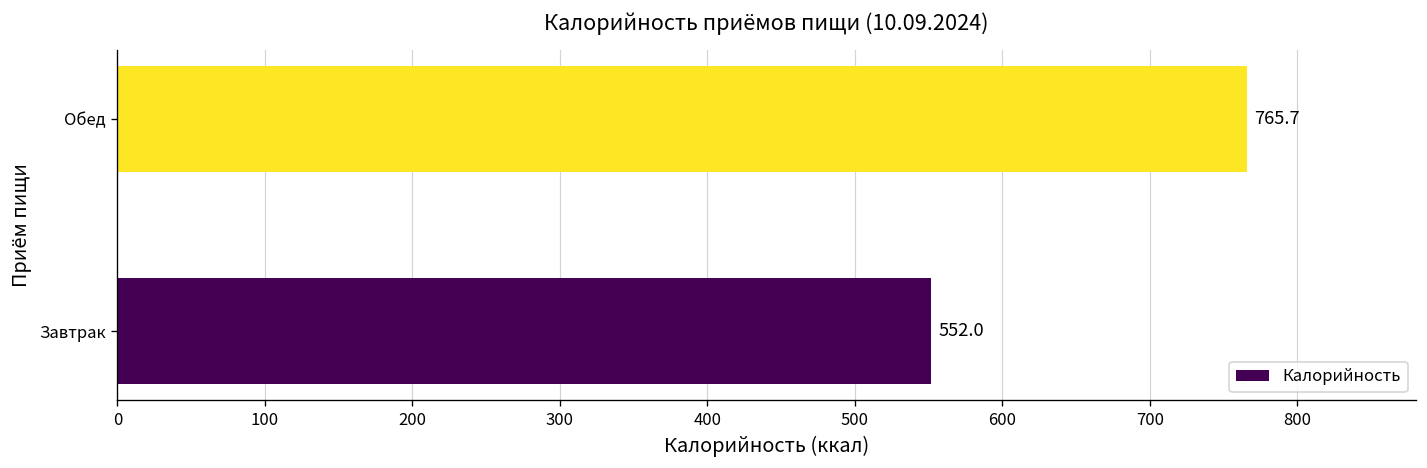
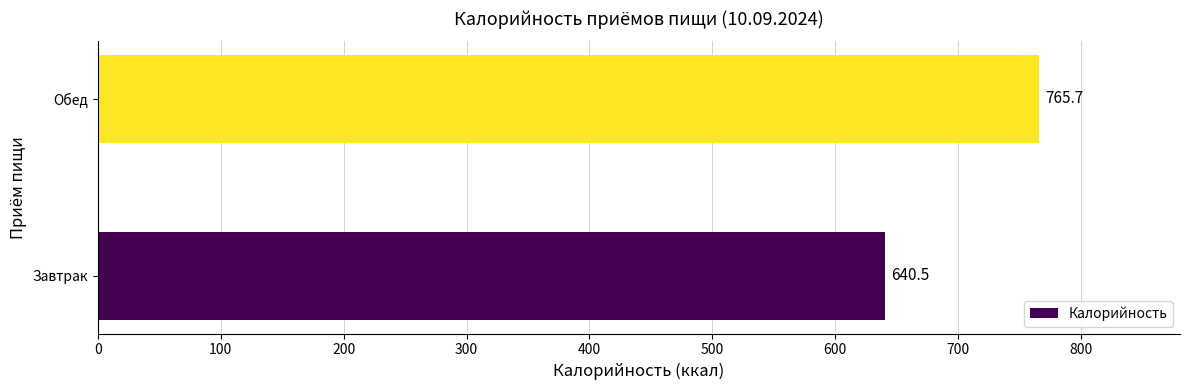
  {
    "Обед": 765.7,
-   "Завтрак": 552.0
+   "Завтрак": 640.5
  }
